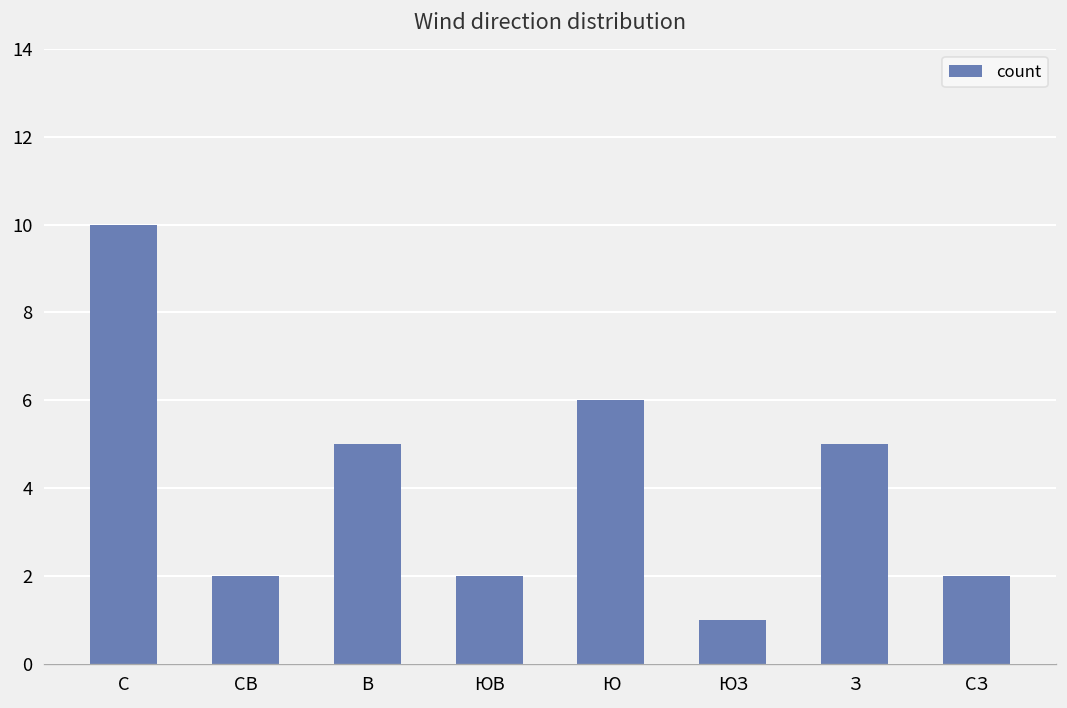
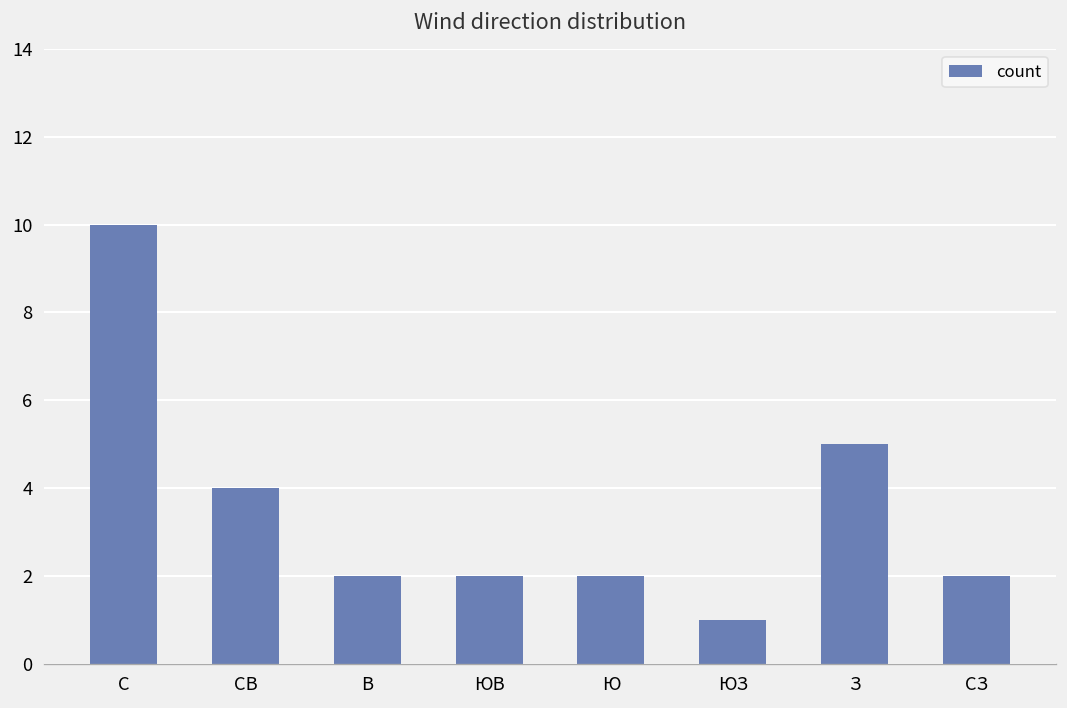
  {
    "С": 10,
-   "СВ": 2,
-   "В": 5,
+   "СВ": 4,
+   "В": 2,
    "ЮВ": 2,
-   "Ю": 6,
+   "Ю": 2,
    "ЮЗ": 1,
    "З": 5,
    "СЗ": 2
  }
